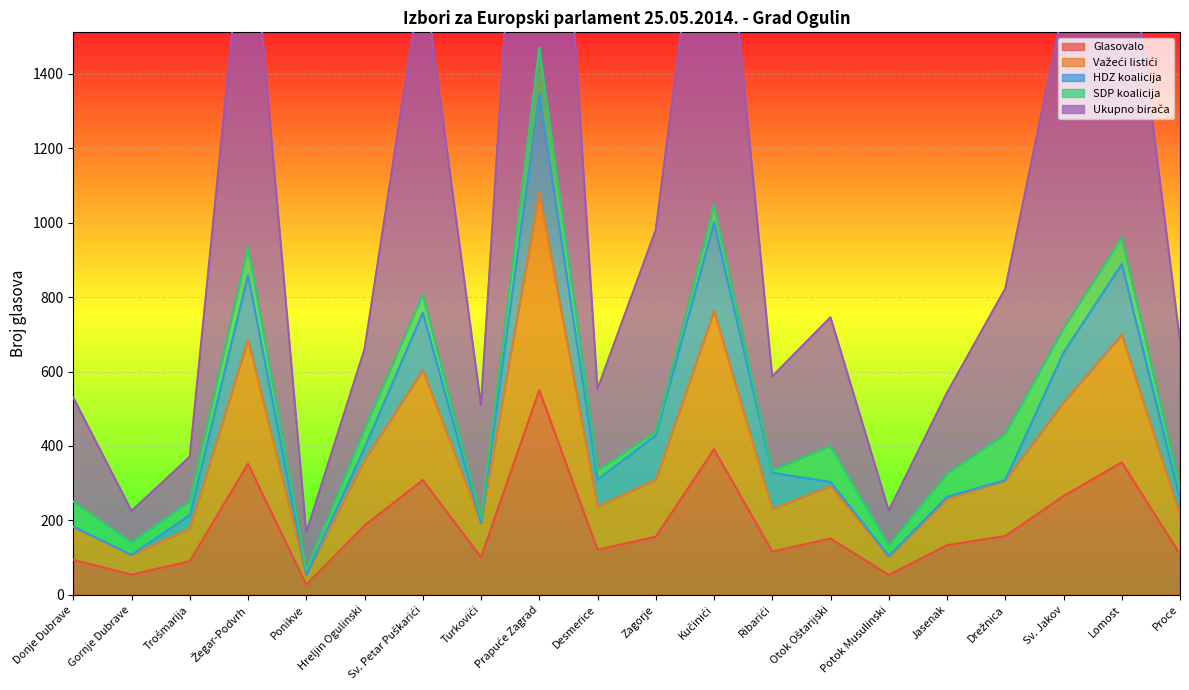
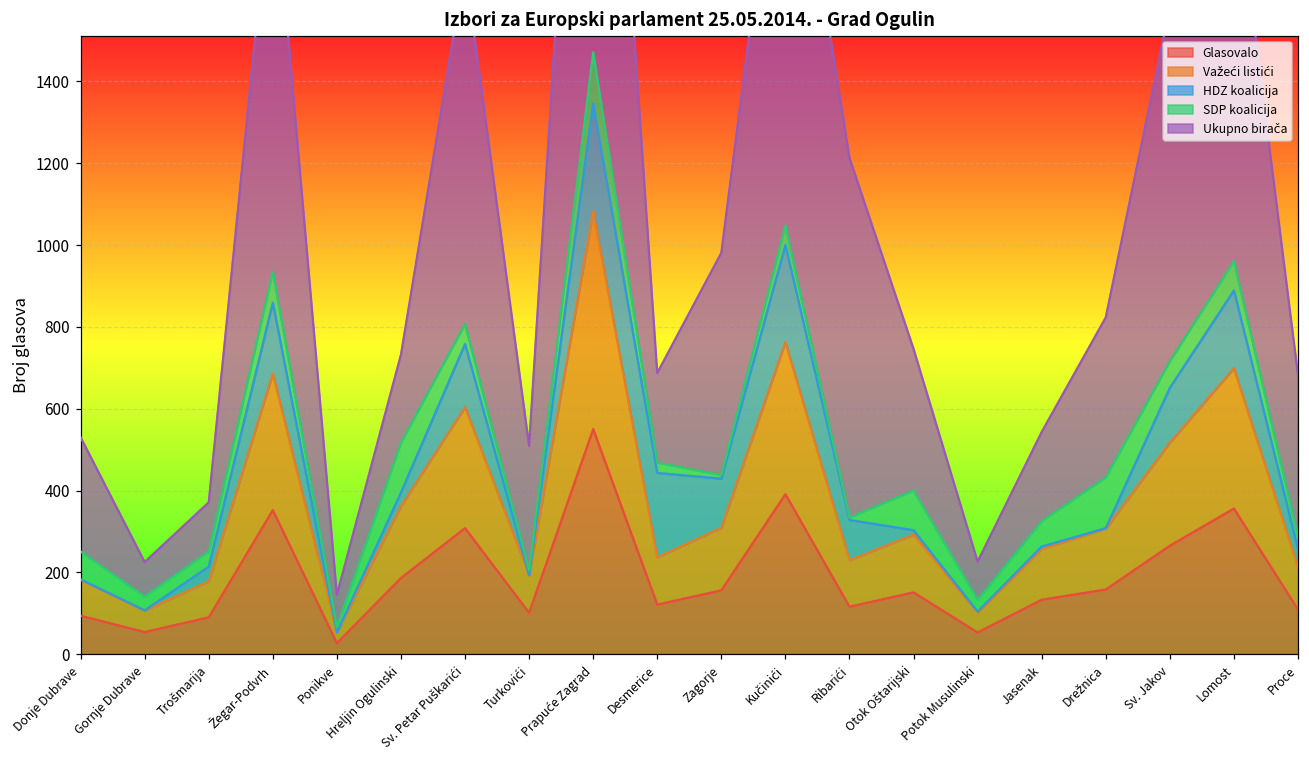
  {
    "HDZ koalicija": {
      "Trošmarija": 40,
      "Žegar-Podvrh": 170,
      "Hreljin Ogulinski": 30,
      "Sv. Petar Puškarići": 150,
      "Prapuće Zagrad": 260,
-     "Desmerice": 70,
+     "Desmerice": 210,
      "Zagorje": 120,
      "Kučinići": 240,
      "Otok Oštarijski": 10,
      "Sv. Jakov": 130,
      "Lomost": 190,
      "Proce": 40
    },
    "SDP koalicija": {
      "Donje Dubrave": 70,
      "Gornje Dubrave": 30,
      "Trošmarija": 40,
      "Žegar-Podvrh": 80,
      "Ponikve": 10,
-     "Hreljin Ogulinski": 50,
+     "Hreljin Ogulinski": 120,
      "Sv. Petar Puškarići": 50,
      "Turkovići": 10,
      "Prapuće Zagrad": 130,
      "Desmerice": 30,
      "Zagorje": 10,
      "Kučinići": 50,
      "Otok Oštarijski": 100,
      "Potok Musulinski": 30,
      "Jasenak": 60,
      "Drežnica": 120,
      "Sv. Jakov": 70,
      "Lomost": 70,
      "Proce": 30
    },
    "Ukupno birača": {
      "Donje Dubrave": 280,
      "Gornje Dubrave": 80,
      "Trošmarija": 120,
-     "Ponikve": 100,
+     "Ponikve": 80,
      "Hreljin Ogulinski": 220,
      "Turkovići": 300,
      "Desmerice": 220,
      "Zagorje": 540,
-     "Ribarići": 250,
+     "Ribarići": 880,
      "Otok Oštarijski": 350,
      "Potok Musulinski": 90,
      "Jasenak": 220,
      "Drežnica": 390,
      "Proce": 400
    }
  }
